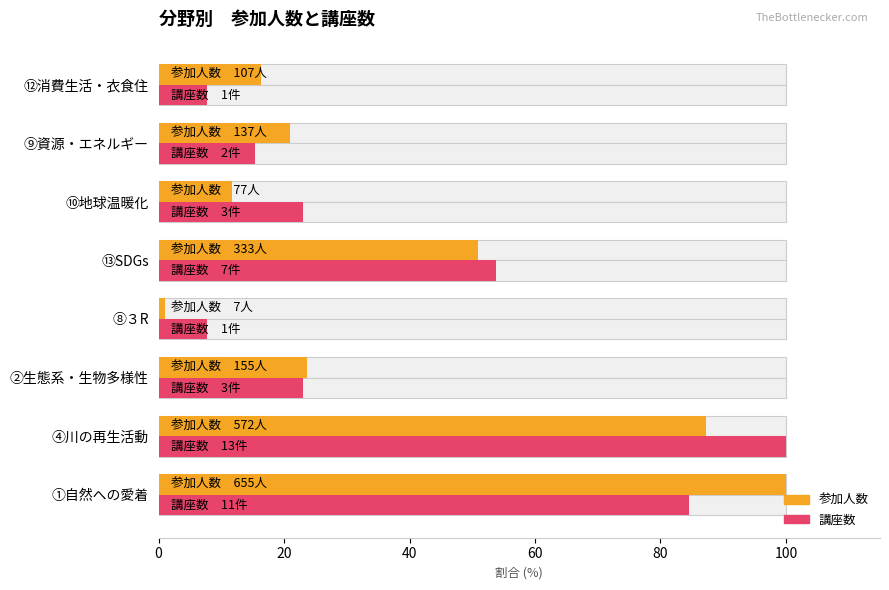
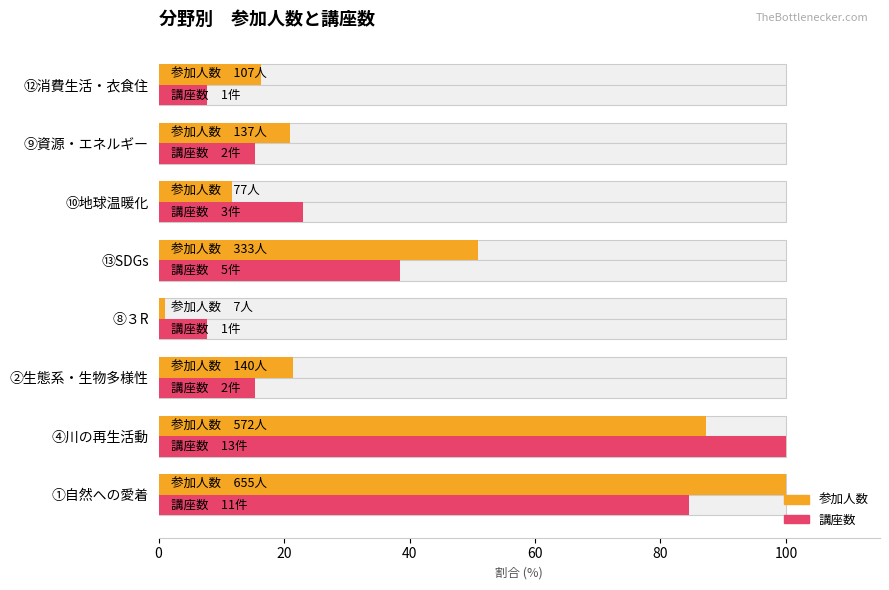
  {
    "参加人数": {
-     "②生態系・生物多様性": "155人"
+     "②生態系・生物多様性": "140人"
    },
    "講座数": {
-     "⑬SDGs": "7件",
-     "②生態系・生物多様性": "3件"
+     "⑬SDGs": "5件",
+     "②生態系・生物多様性": "2件"
    }
  }
